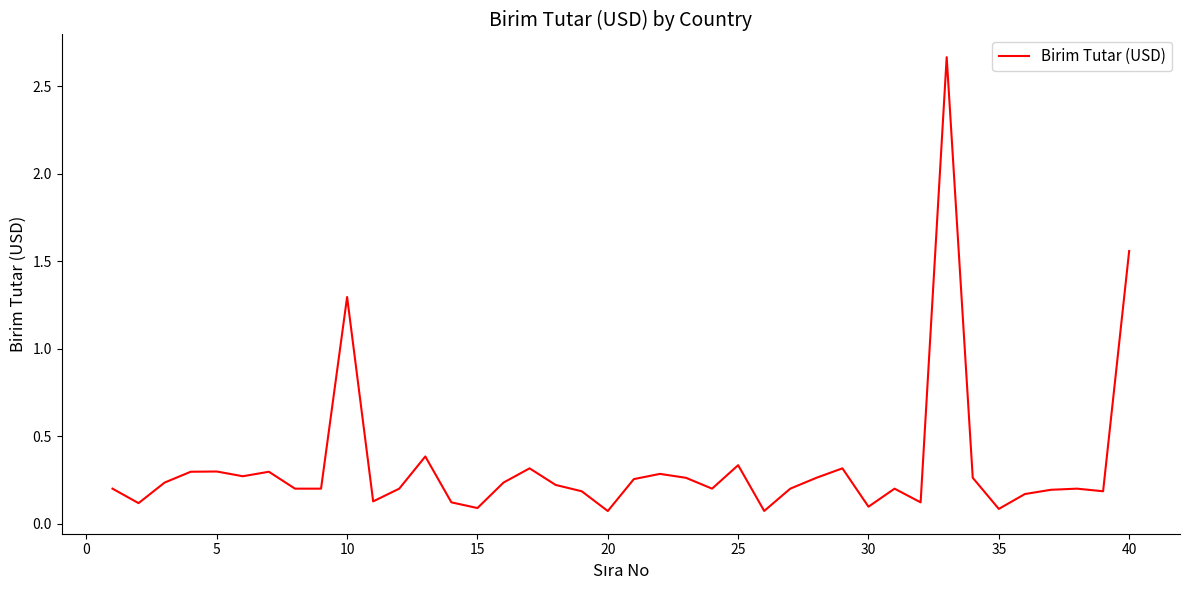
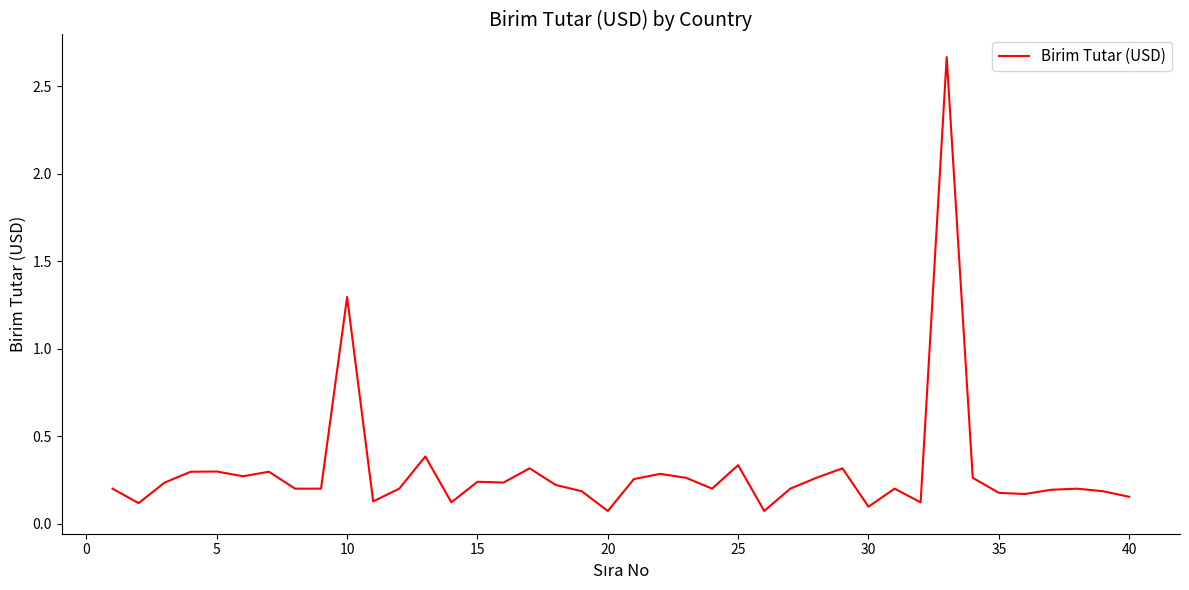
  {
    "5": 0.30,
    "10": 1.29,
-   "15": 0.09,
+   "15": 0.24,
    "20": 0.07,
    "25": 0.33,
    "30": 0.10,
-   "35": 0.08,
-   "40": 1.56
+   "35": 0.18,
+   "40": 0.15
  }
